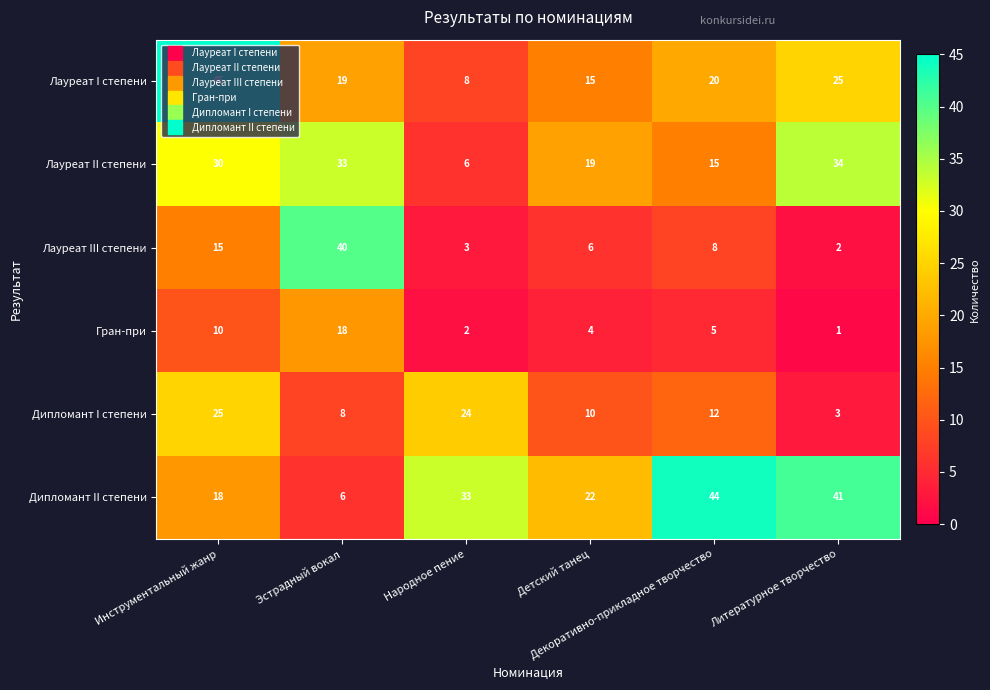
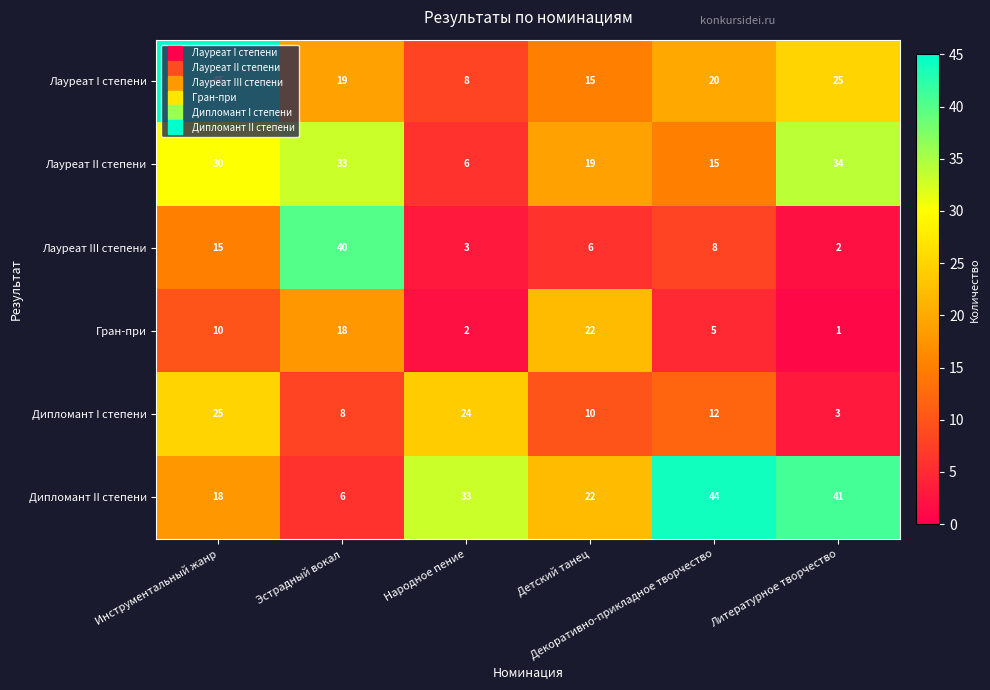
  {
    "Лауреат I степени": {
      "Эстрадный вокал": 19,
      "Народное пение": 8,
      "Детский танец": 15,
      "Декоративно-прикладное творчество": 20,
      "Литературное творчество": 25
    },
    "Лауреат II степени": {
      "Инструментальный жанр": 30,
      "Эстрадный вокал": 33,
      "Народное пение": 6,
      "Детский танец": 19,
      "Декоративно-прикладное творчество": 15,
      "Литературное творчество": 34
    },
    "Лауреат III степени": {
      "Инструментальный жанр": 15,
      "Эстрадный вокал": 40,
      "Народное пение": 3,
      "Детский танец": 6,
      "Декоративно-прикладное творчество": 8,
      "Литературное творчество": 2
    },
    "Гран-при": {
      "Инструментальный жанр": 10,
      "Эстрадный вокал": 18,
      "Народное пение": 2,
-     "Детский танец": 4,
+     "Детский танец": 22,
      "Декоративно-прикладное творчество": 5,
      "Литературное творчество": 1
    },
    "Дипломант I степени": {
      "Инструментальный жанр": 25,
      "Эстрадный вокал": 8,
      "Народное пение": 24,
      "Детский танец": 10,
      "Декоративно-прикладное творчество": 12,
      "Литературное творчество": 3
    },
    "Дипломант II степени": {
      "Инструментальный жанр": 18,
      "Эстрадный вокал": 6,
      "Народное пение": 33,
      "Детский танец": 22,
      "Декоративно-прикладное творчество": 44,
      "Литературное творчество": 41
    }
  }
